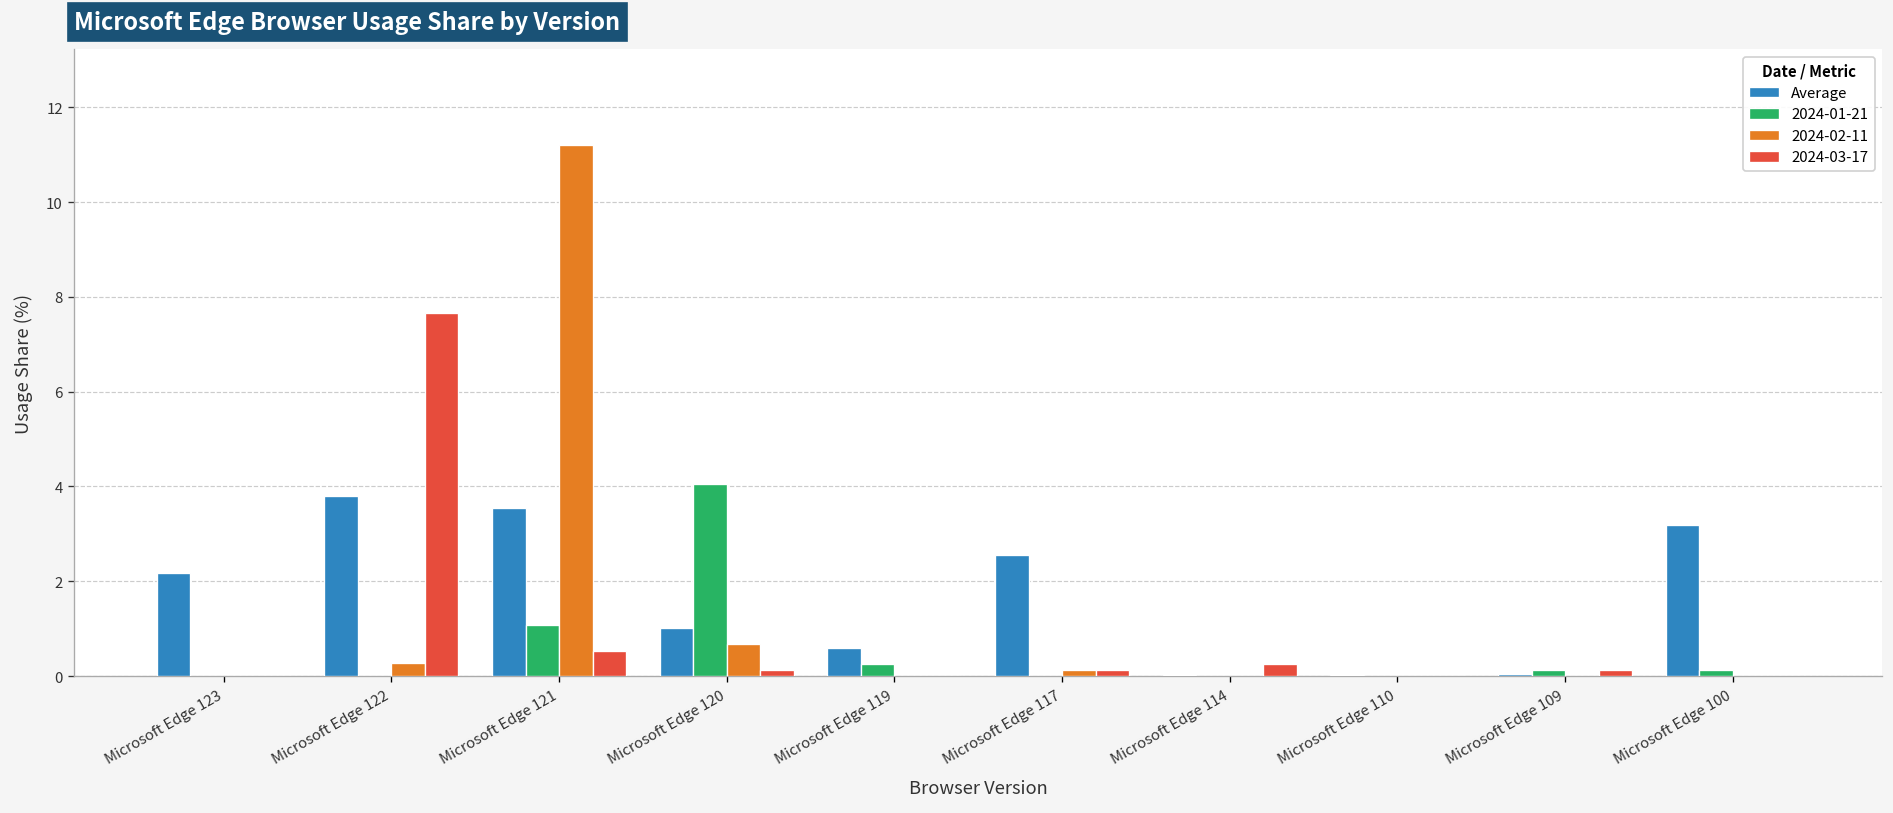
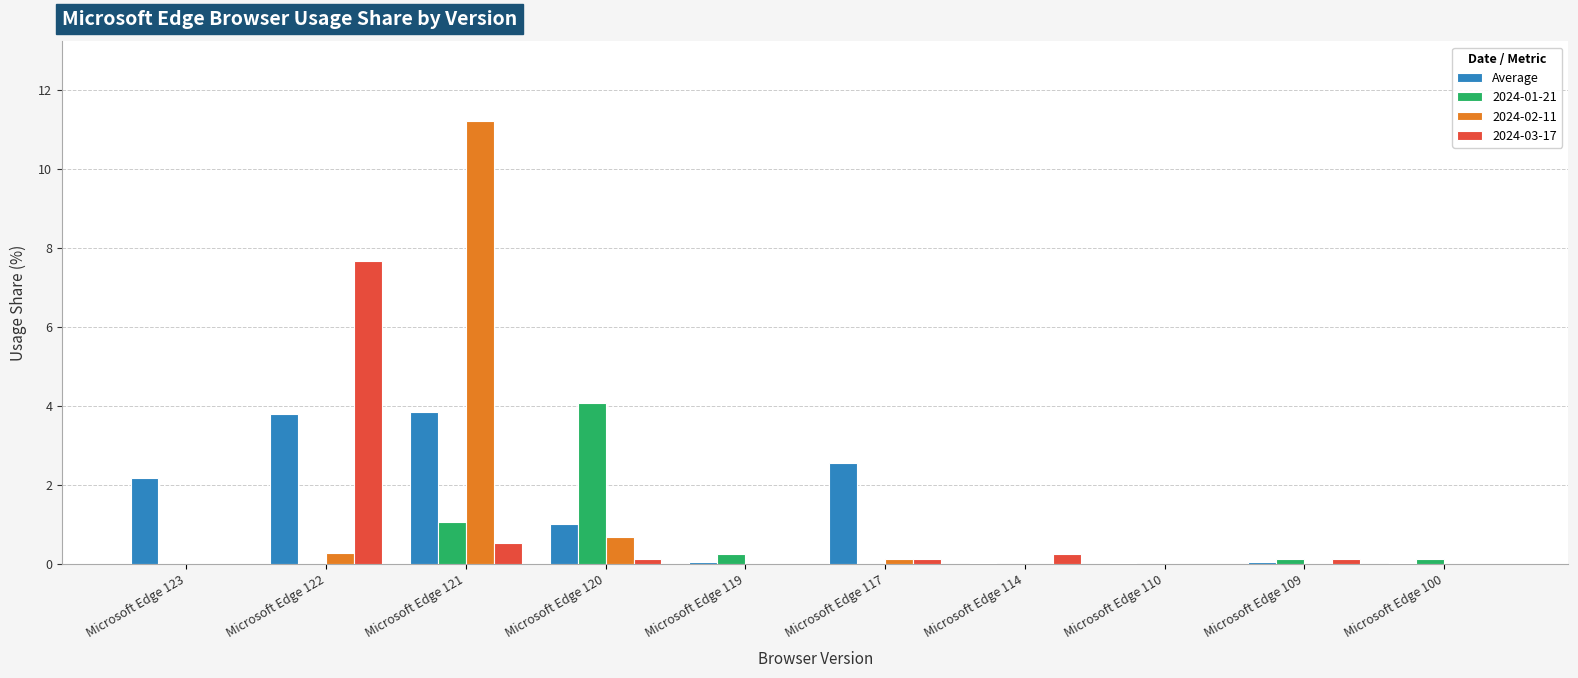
  {
    "Average": {
      "Microsoft Edge 123": 2.2,
      "Microsoft Edge 122": 3.8,
-     "Microsoft Edge 121": 3.5,
+     "Microsoft Edge 121": 3.9,
      "Microsoft Edge 120": 1.0,
-     "Microsoft Edge 119": 0.6,
+     "Microsoft Edge 119": 0.1,
      "Microsoft Edge 117": 2.6,
-     "Microsoft Edge 100": 3.2
+     "Microsoft Edge 100": 0.0
    },
    "2024-01-21": {
      "Microsoft Edge 123": 0.0,
      "Microsoft Edge 122": 0.0,
      "Microsoft Edge 121": 1.1,
      "Microsoft Edge 120": 4.1,
      "Microsoft Edge 119": 0.3,
      "Microsoft Edge 117": 0.0,
      "Microsoft Edge 114": 0.0,
      "Microsoft Edge 110": 0.0,
      "Microsoft Edge 109": 0.1,
      "Microsoft Edge 100": 0.1
    }
  }
